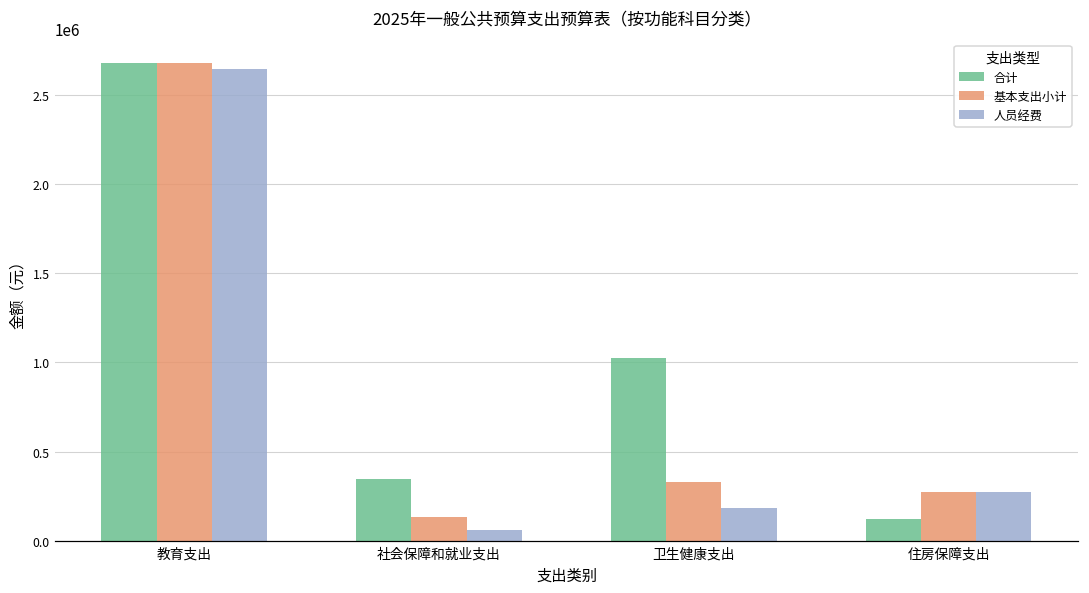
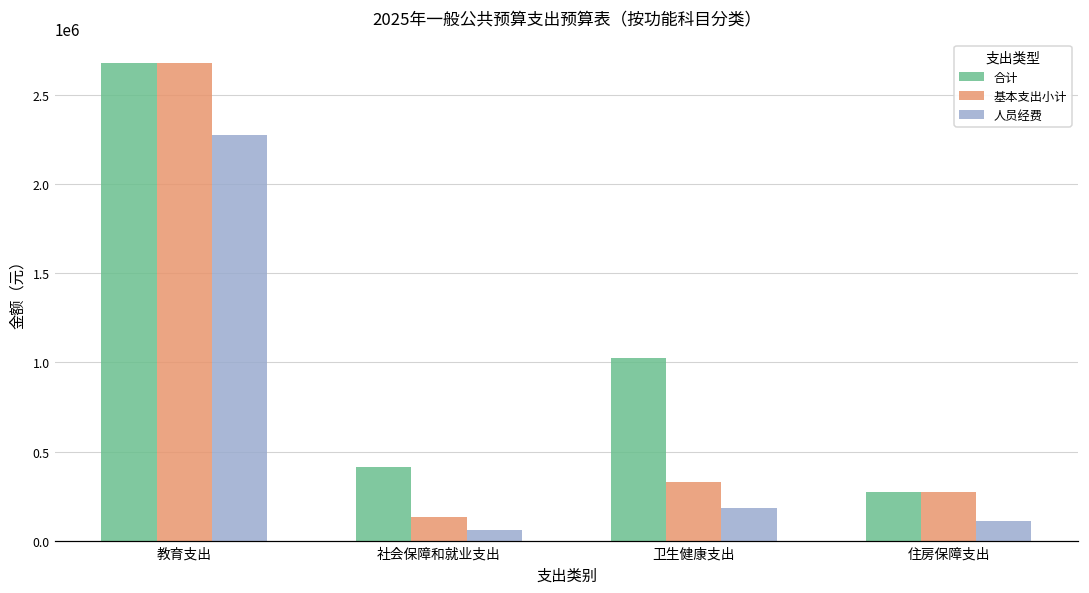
  {
    "合计": {
      "教育支出": 2680000,
-     "社会保障和就业支出": 350000,
+     "社会保障和就业支出": 410000,
      "卫生健康支出": 1020000,
-     "住房保障支出": 120000
+     "住房保障支出": 270000
    },
    "基本支出小计": {
      "教育支出": 2680000,
      "社会保障和就业支出": 140000,
      "卫生健康支出": 330000,
      "住房保障支出": 270000
    },
    "人员经费": {
-     "教育支出": 2640000,
+     "教育支出": 2270000,
      "社会保障和就业支出": 60000,
      "卫生健康支出": 180000,
-     "住房保障支出": 270000
+     "住房保障支出": 110000
    }
  }
